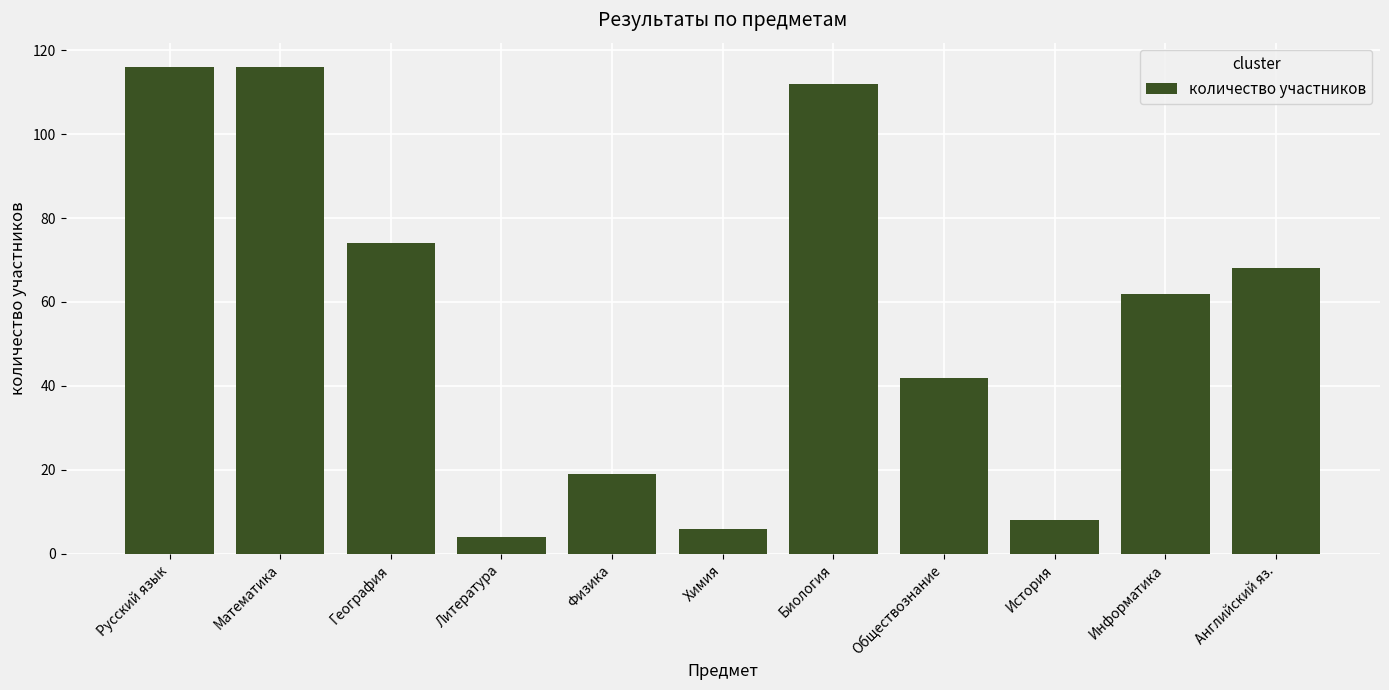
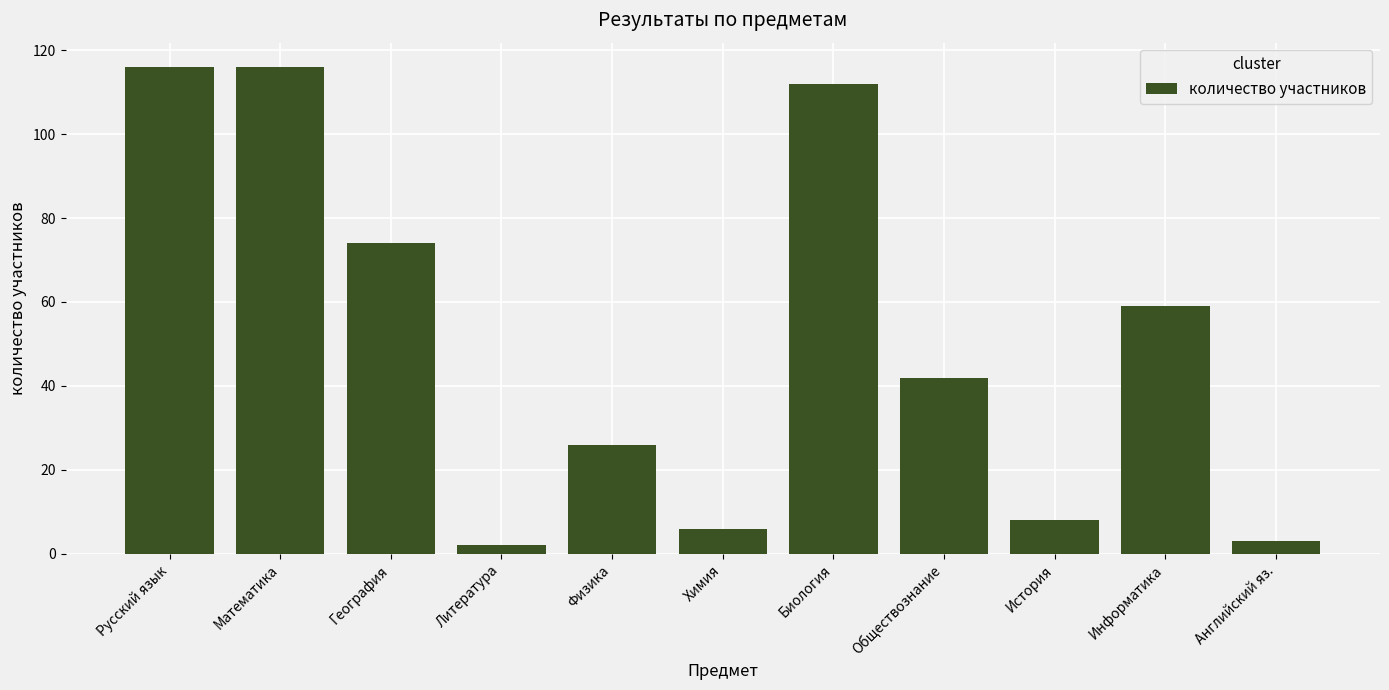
  {
    "Русский язык": 116,
    "Математика": 116,
    "География": 74,
-   "Литература": 4,
-   "Физика": 19,
+   "Литература": 2,
+   "Физика": 26,
    "Химия": 6,
    "Биология": 112,
    "Обществознание": 42,
    "История": 8,
-   "Информатика": 62,
-   "Английский яз.": 68
+   "Информатика": 59,
+   "Английский яз.": 3
  }
